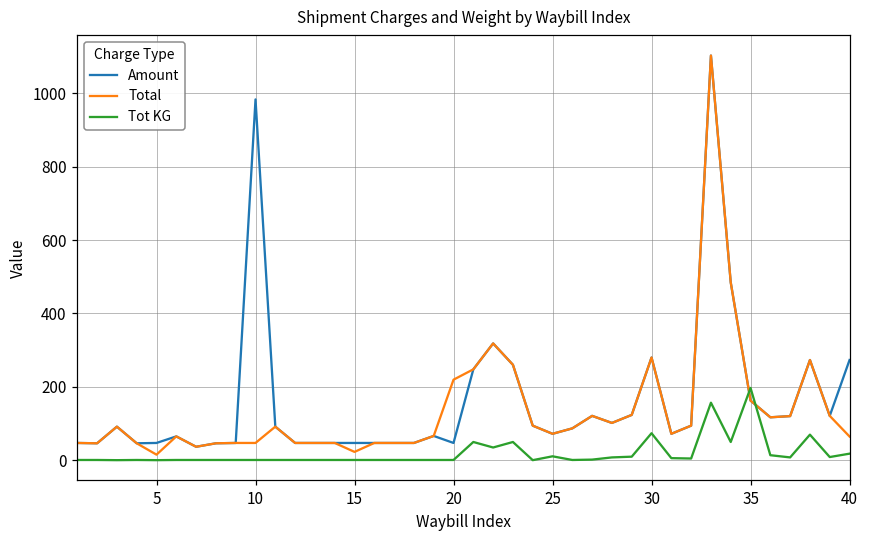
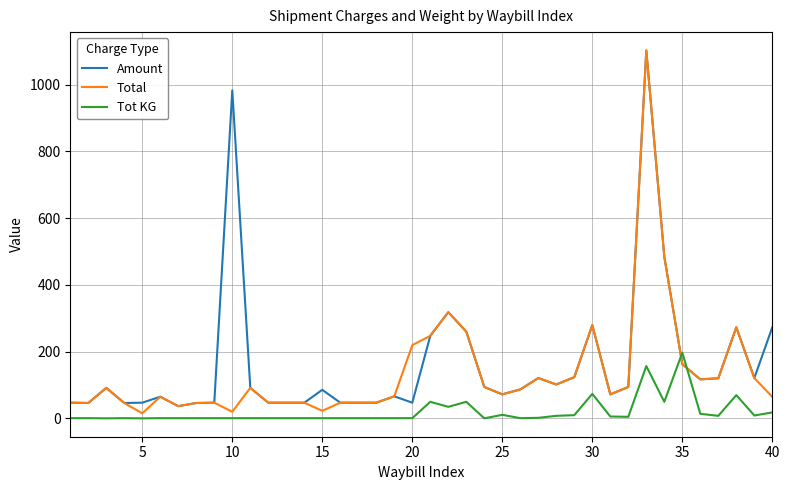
  {
    "Amount": {
      "5": 50,
      "10": 980,
-     "15": 50,
+     "15": 90,
      "20": 50,
      "40": 270
    },
    "Total": {
      "5": 20,
-     "10": 50,
+     "10": 20,
      "15": 20,
      "20": 220,
      "40": 60
    },
    "Tot KG": {
      "5": 0,
      "10": 0,
      "15": 0,
      "20": 0,
      "25": 10,
      "30": 70,
      "35": 200,
      "40": 20
    }
  }
